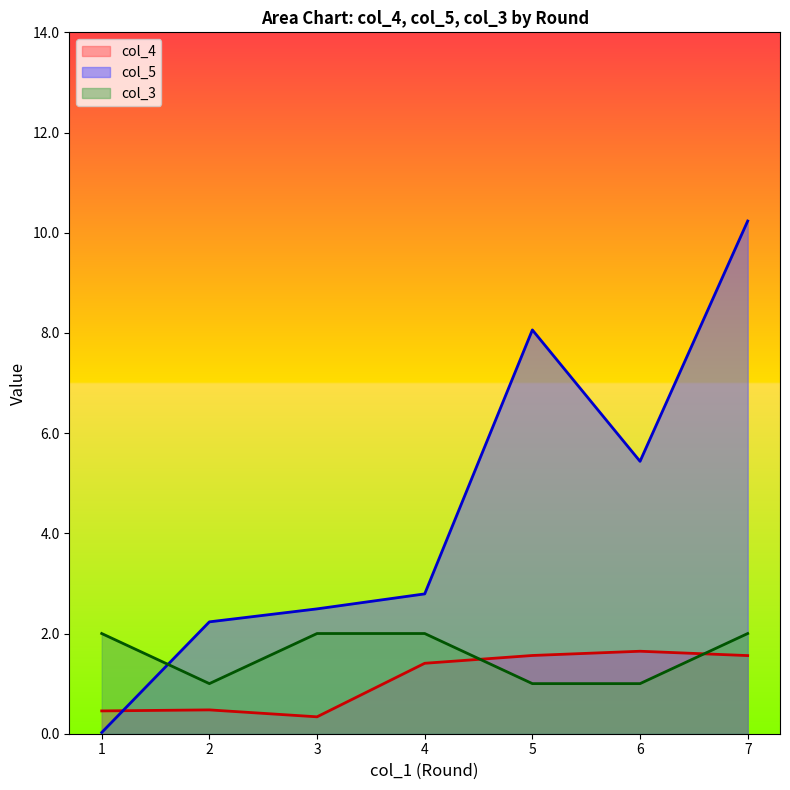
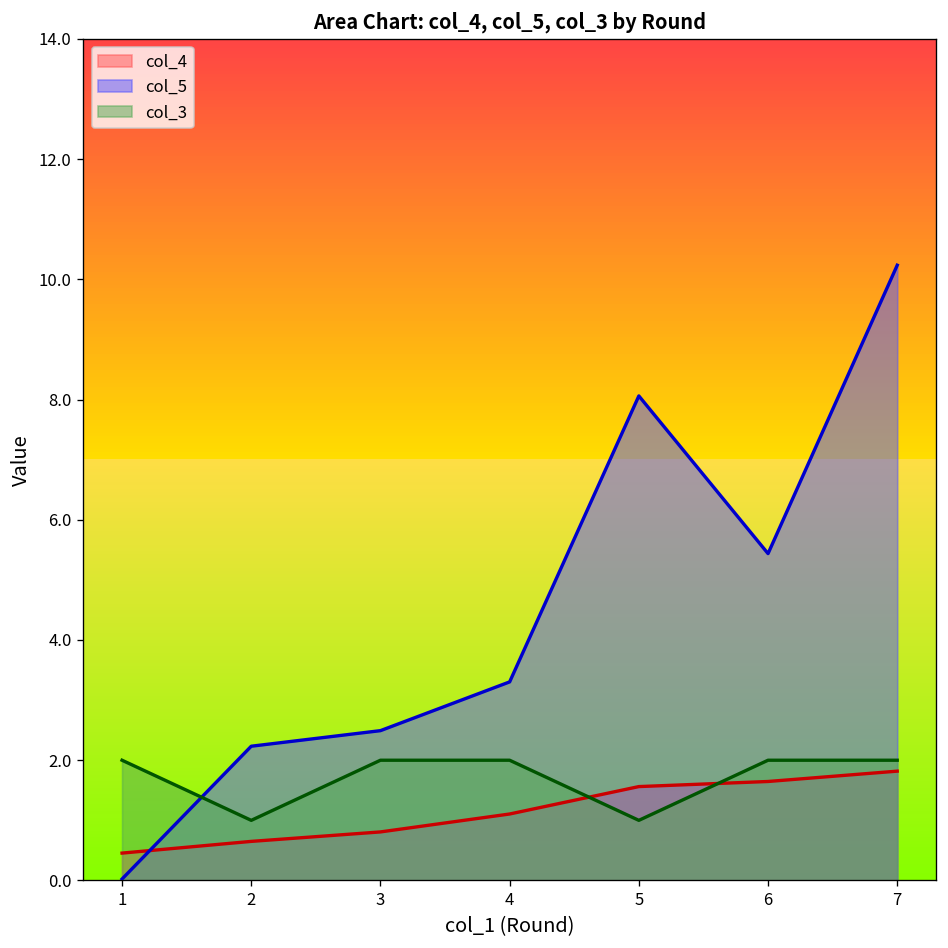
  {
    "col_4": {
      "1": 0.5,
-     "2": 0.5,
-     "3": 0.3,
-     "4": 1.4,
+     "2": 0.7,
+     "3": 0.8,
+     "4": 1.1,
      "5": 1.6,
      "6": 1.6,
-     "7": 1.6
+     "7": 1.8
    },
    "col_5": {
      "1": 0.0,
      "2": 2.2,
      "3": 2.5,
-     "4": 2.8,
+     "4": 3.3,
      "5": 8.1,
      "6": 5.4,
      "7": 10.2
    },
    "col_3": {
      "1": 2,
      "2": 1,
      "3": 2,
      "4": 2,
      "5": 1,
-     "6": 1,
+     "6": 2,
      "7": 2
    }
  }
